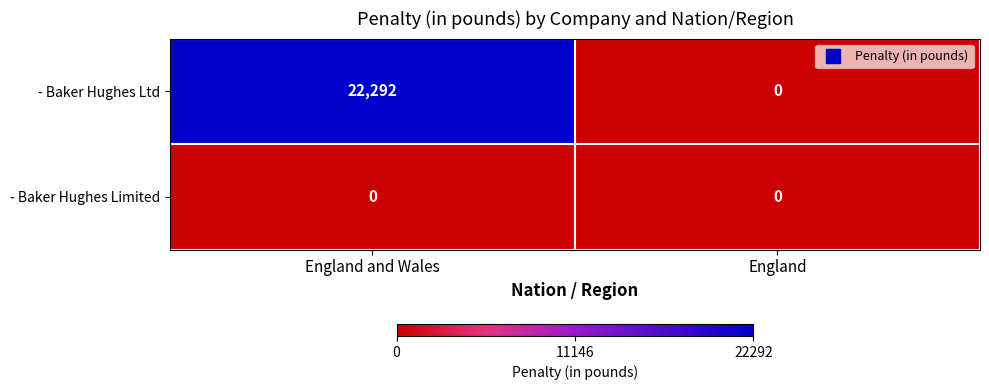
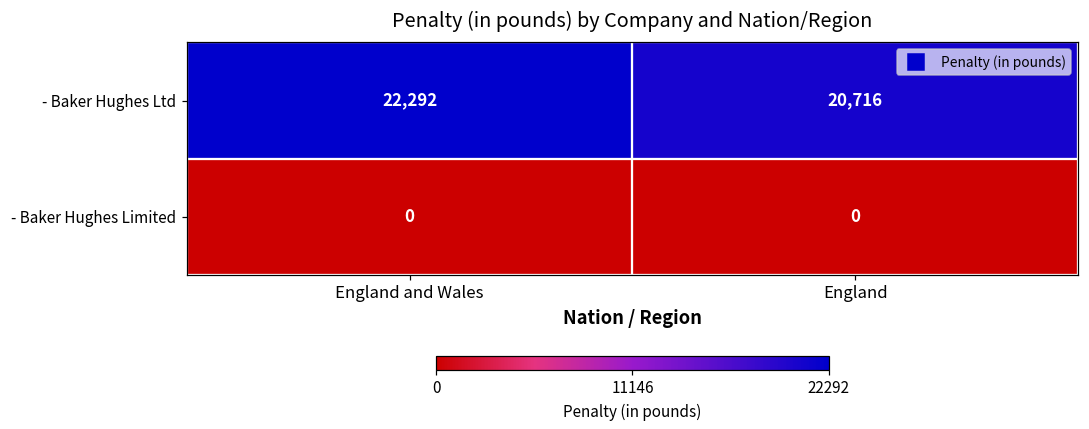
  {
    "- Baker Hughes Ltd": {
      "England and Wales": "22,292",
-     "England": "0"
+     "England": "20,716"
    },
    "- Baker Hughes Limited": {
      "England and Wales": "0",
      "England": "0"
    }
  }
